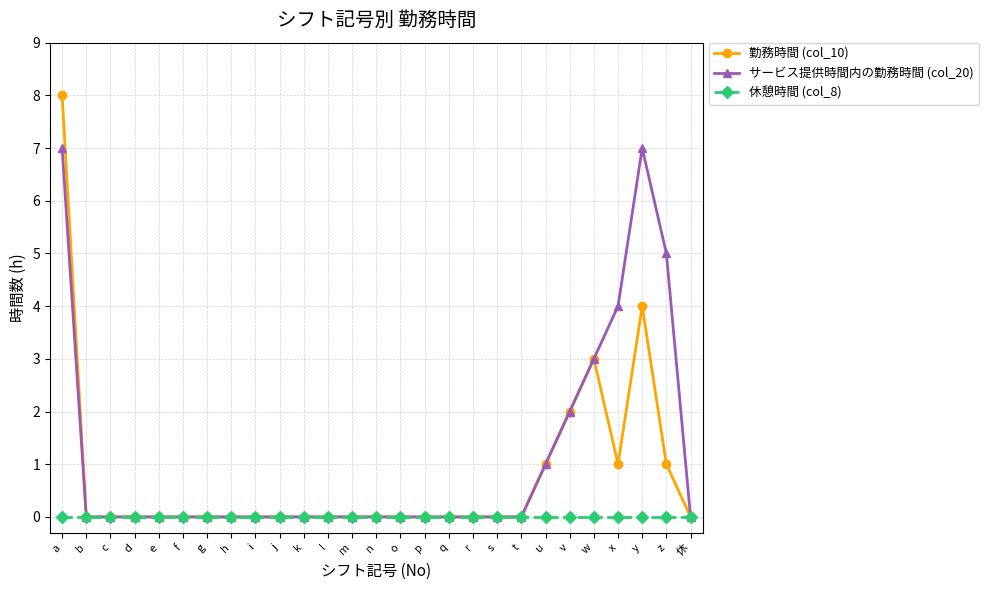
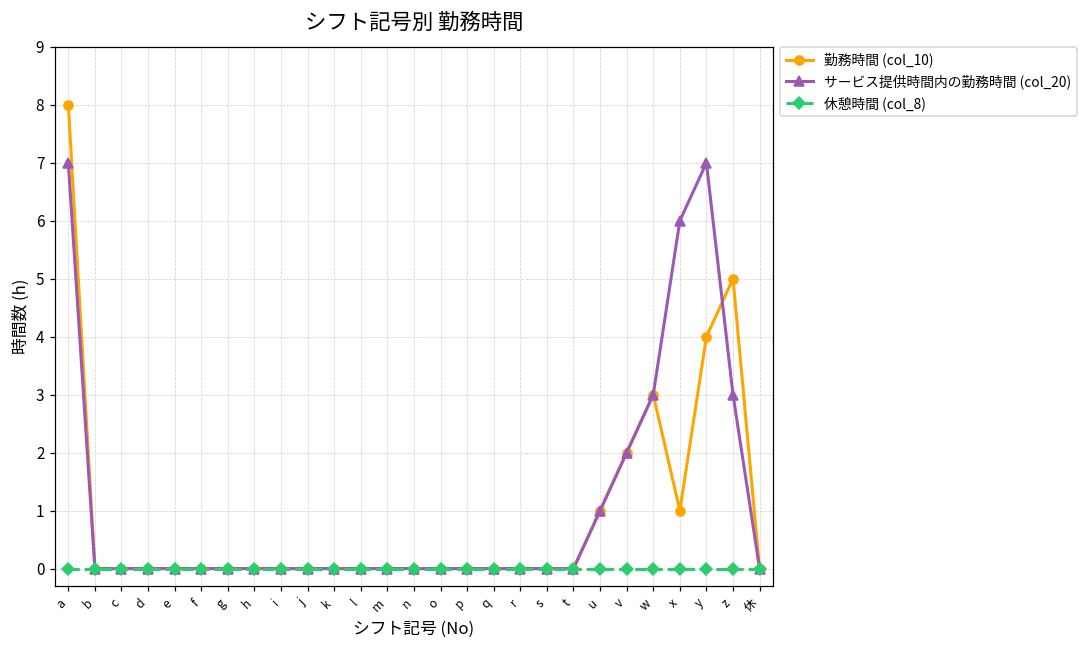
  {
    "勤務時間 (col_10)": {
      "a": 8,
      "x": 1,
      "y": 4,
-     "z": 1
+     "z": 5
    },
    "サービス提供時間内の勤務時間 (col_20)": {
      "a": 7,
-     "x": 4,
+     "x": 6,
      "y": 7,
-     "z": 5
+     "z": 3
    },
    "休憩時間 (col_8)": {
      "a": 0,
      "u": 0,
      "v": 0,
      "w": 0,
      "x": 0,
      "y": 0,
      "z": 0
    }
  }
